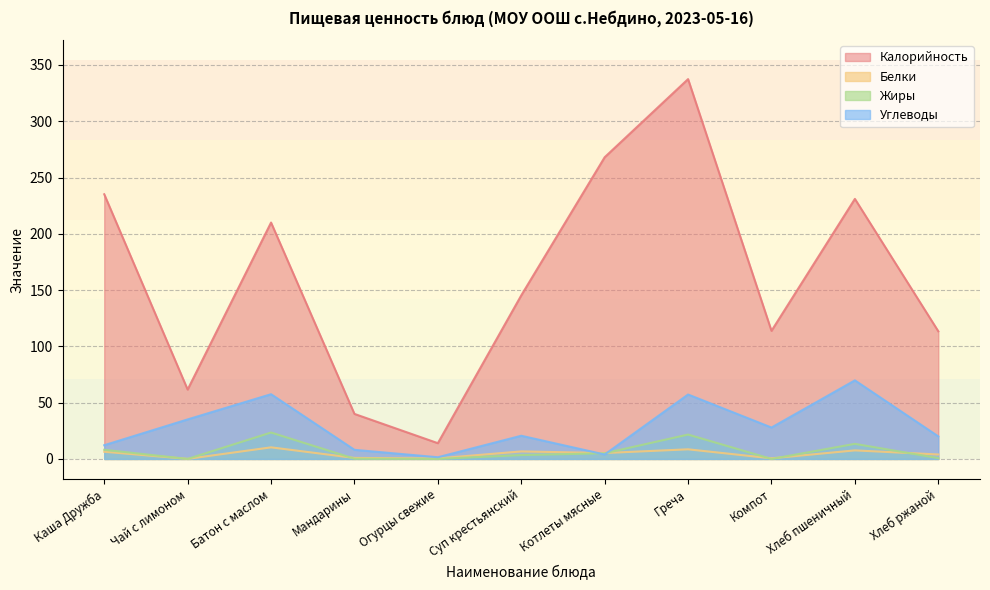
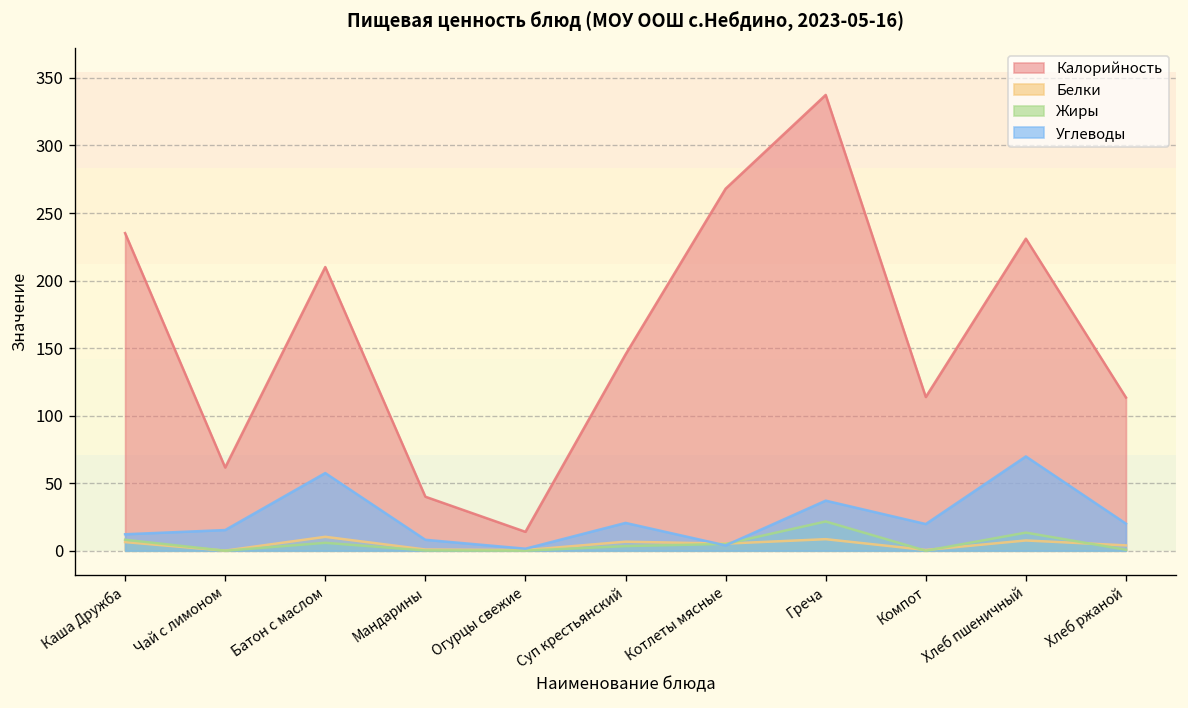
  {
    "Жиры": {
-     "Батон с маслом": 23,
+     "Батон с маслом": 6,
      "Суп крестьянский": 3,
      "Греча": 22,
      "Хлеб пшеничный": 13,
      "Хлеб ржаной": 1
    },
    "Углеводы": {
      "Каша Дружба": 12,
-     "Чай с лимоном": 35,
+     "Чай с лимоном": 15,
      "Батон с маслом": 58,
      "Мандарины": 8,
      "Суп крестьянский": 21,
-     "Греча": 57,
-     "Компот": 28,
+     "Греча": 37,
+     "Компот": 20,
      "Хлеб пшеничный": 70,
      "Хлеб ржаной": 20
    }
  }
